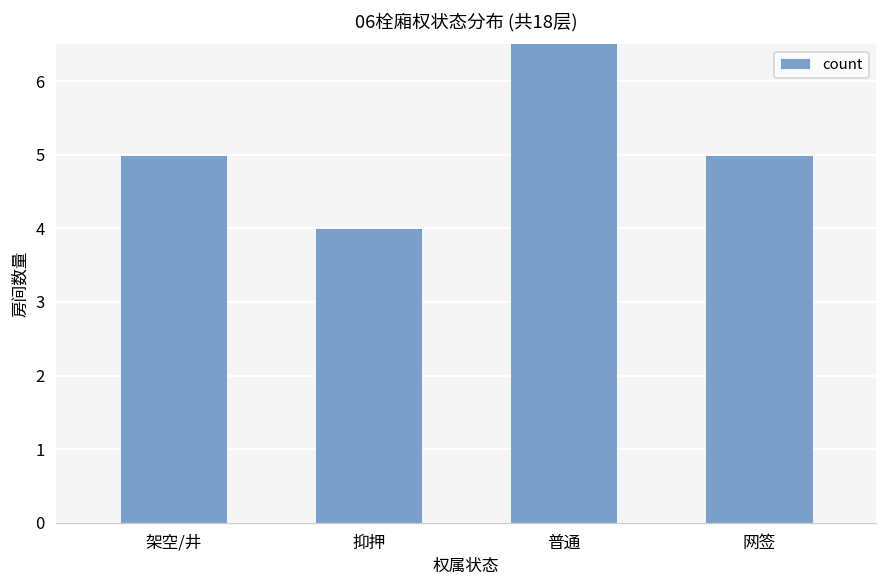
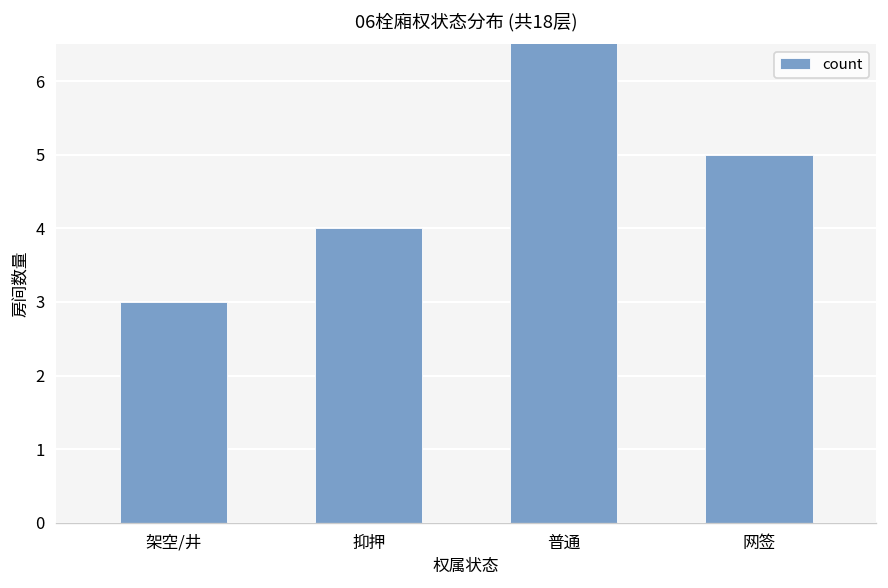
  {
-   "架空/井": 5,
+   "架空/井": 3,
    "抑押": 4,
    "网签": 5
  }
